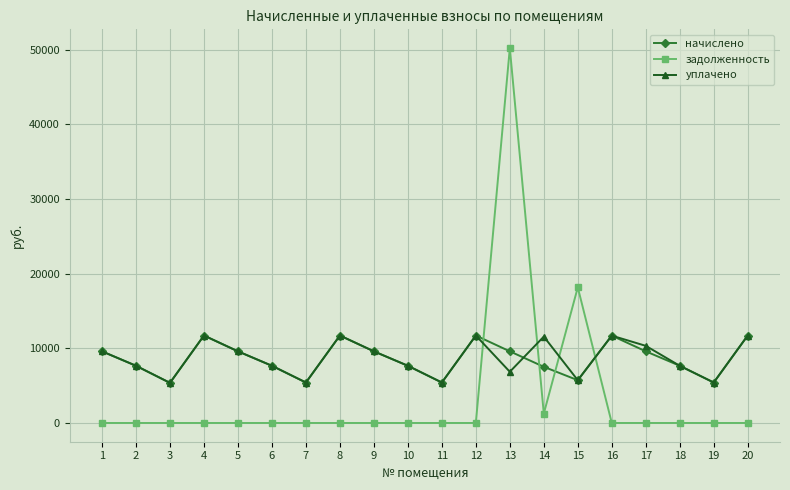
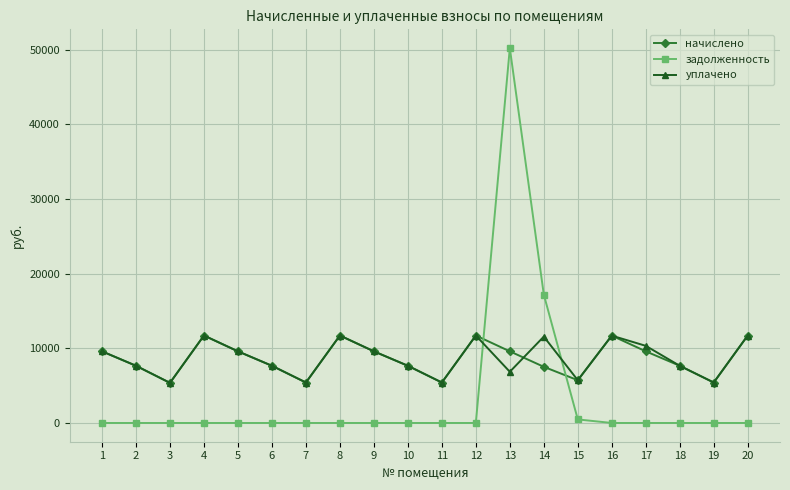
  {
    "задолженность": {
      "1": 0,
      "2": 0,
      "3": 0,
      "4": 0,
      "5": 0,
      "6": 0,
      "7": 0,
      "8": 0,
      "9": 0,
      "10": 0,
      "11": 0,
      "12": 0,
      "13": 50000,
-     "14": 1000,
-     "15": 18000,
+     "14": 17000,
+     "15": 0,
      "16": 0,
      "17": 0,
      "18": 0,
      "19": 0,
      "20": 0
    }
  }
